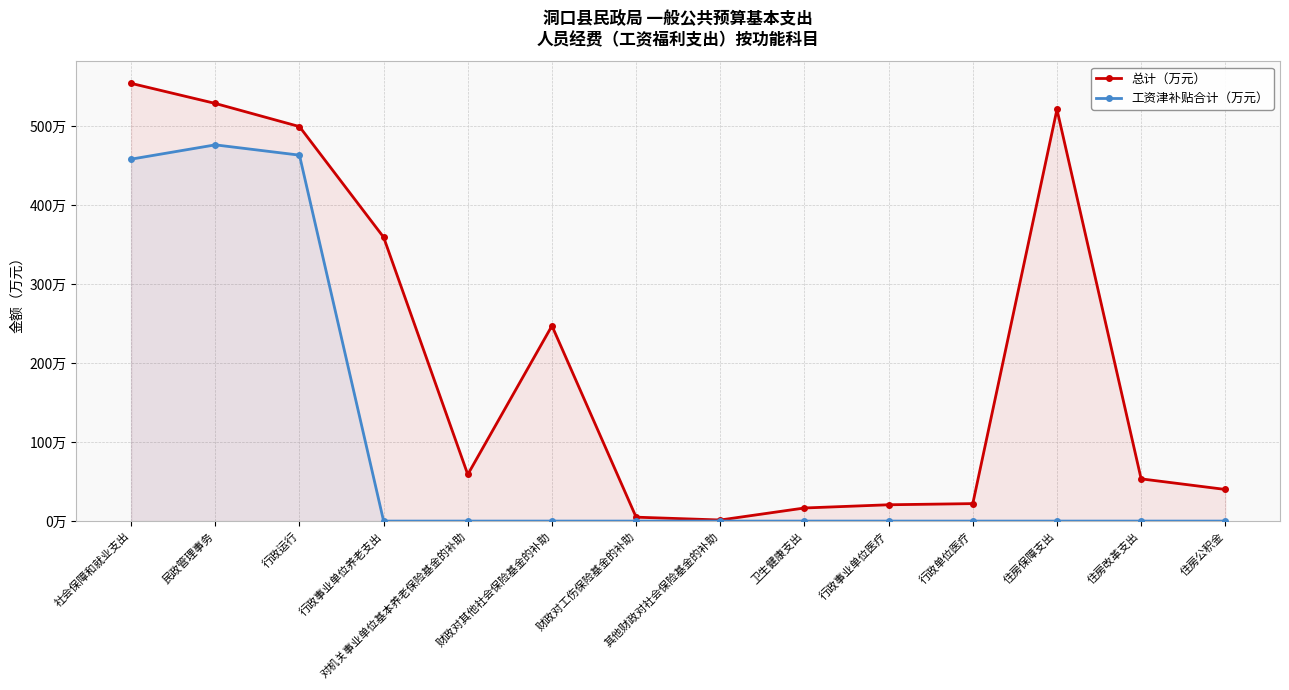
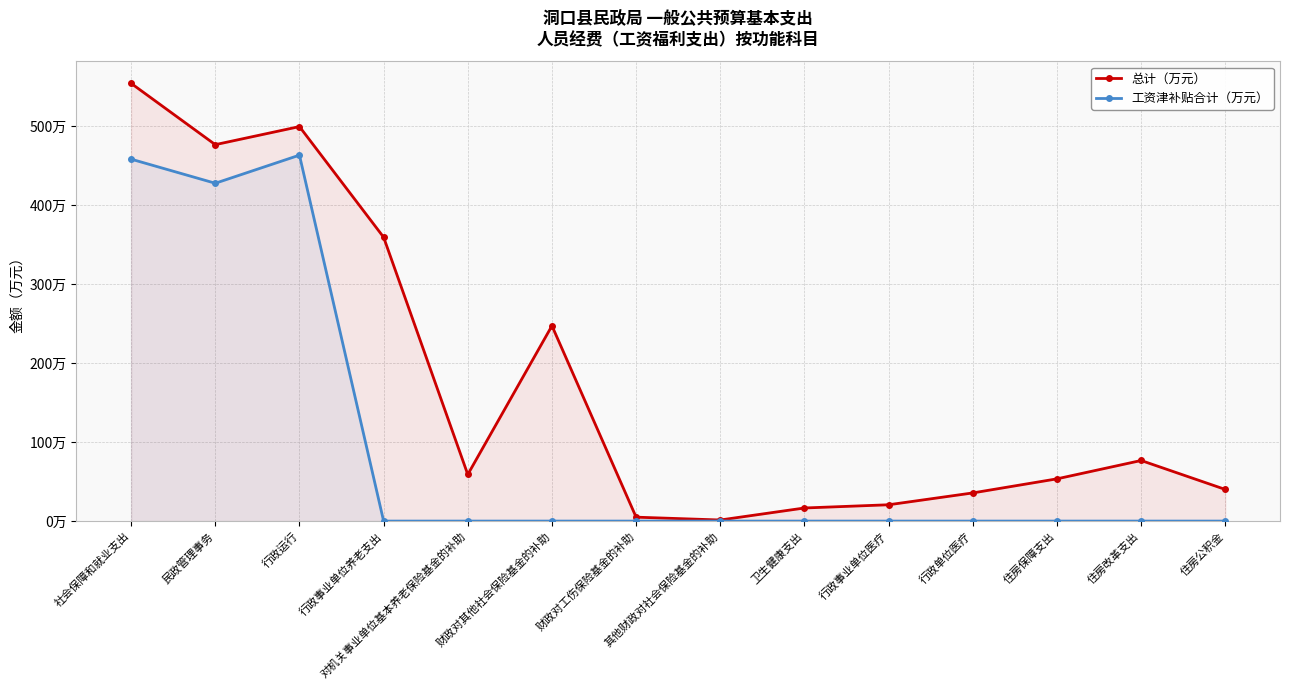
  {
    "总计（万元）": {
      "社会保障和就业支出": "550万",
-     "民政管理事务": "530万",
+     "民政管理事务": "480万",
      "行政运行": "500万",
      "行政事业单位养老支出": "360万",
      "对机关事业单位基本养老保险基金的补助": "60万",
      "财政对其他社会保险基金的补助": "250万",
      "财政对工伤保险基金的补助": "0万",
      "卫生健康支出": "20万",
      "行政事业单位医疗": "20万",
-     "行政单位医疗": "20万",
-     "住房保障支出": "520万",
-     "住房改革支出": "50万",
+     "行政单位医疗": "40万",
+     "住房保障支出": "50万",
+     "住房改革支出": "80万",
      "住房公积金": "40万"
    },
    "工资津补贴合计（万元）": {
      "社会保障和就业支出": "460万",
-     "民政管理事务": "480万",
+     "民政管理事务": "430万",
      "行政运行": "460万",
      "行政事业单位养老支出": "0万",
      "对机关事业单位基本养老保险基金的补助": "0万",
      "财政对其他社会保险基金的补助": "0万",
      "财政对工伤保险基金的补助": "0万",
      "卫生健康支出": "0万",
      "行政事业单位医疗": "0万",
      "行政单位医疗": "0万",
      "住房保障支出": "0万",
      "住房改革支出": "0万",
      "住房公积金": "0万"
    }
  }
